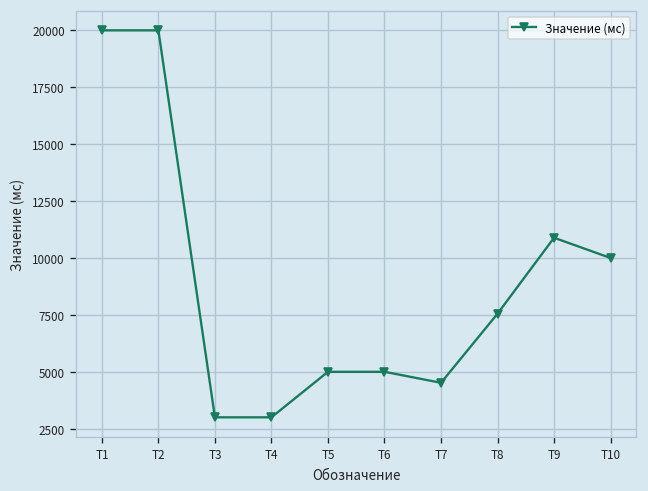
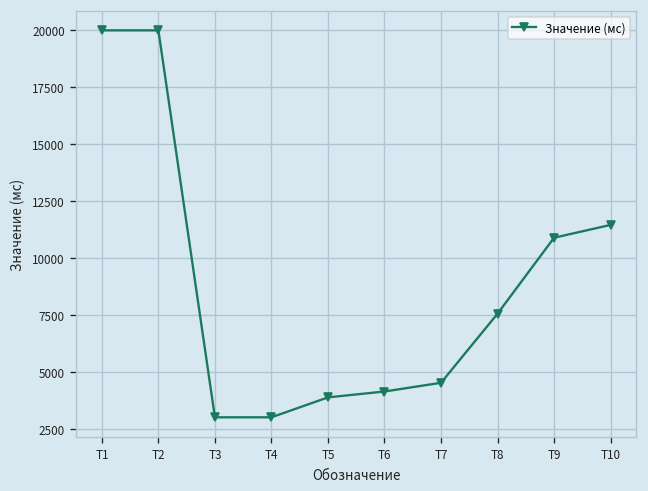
  {
    "T1": 20000,
    "T2": 20000,
    "T3": 3000,
    "T4": 3000,
-   "T5": 5000,
-   "T6": 5000,
+   "T5": 3900,
+   "T6": 4100,
    "T7": 4500,
    "T8": 7600,
    "T9": 10900,
-   "T10": 10000
+   "T10": 11500
  }
